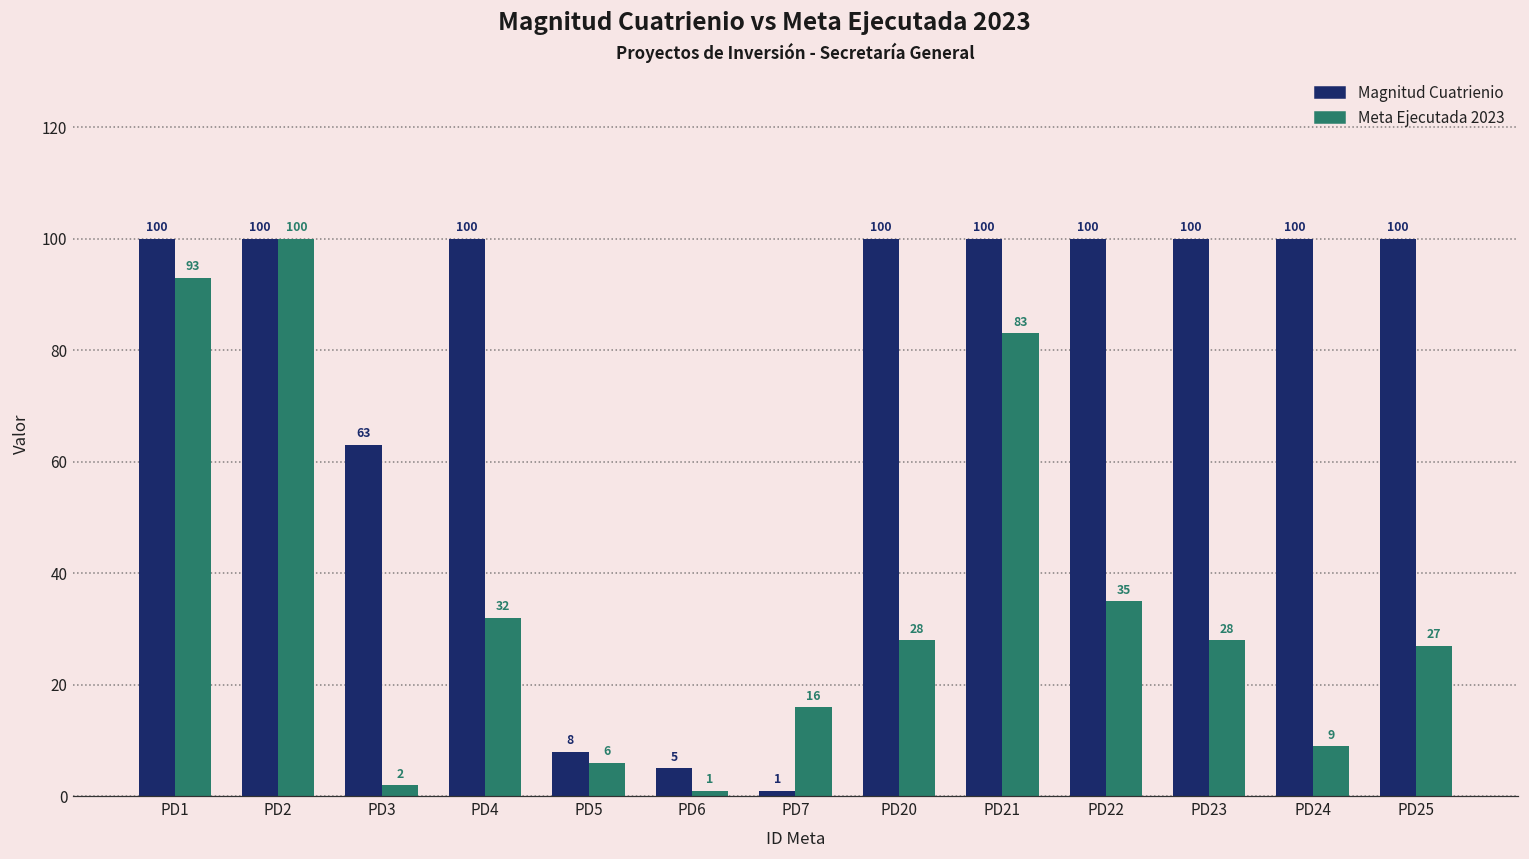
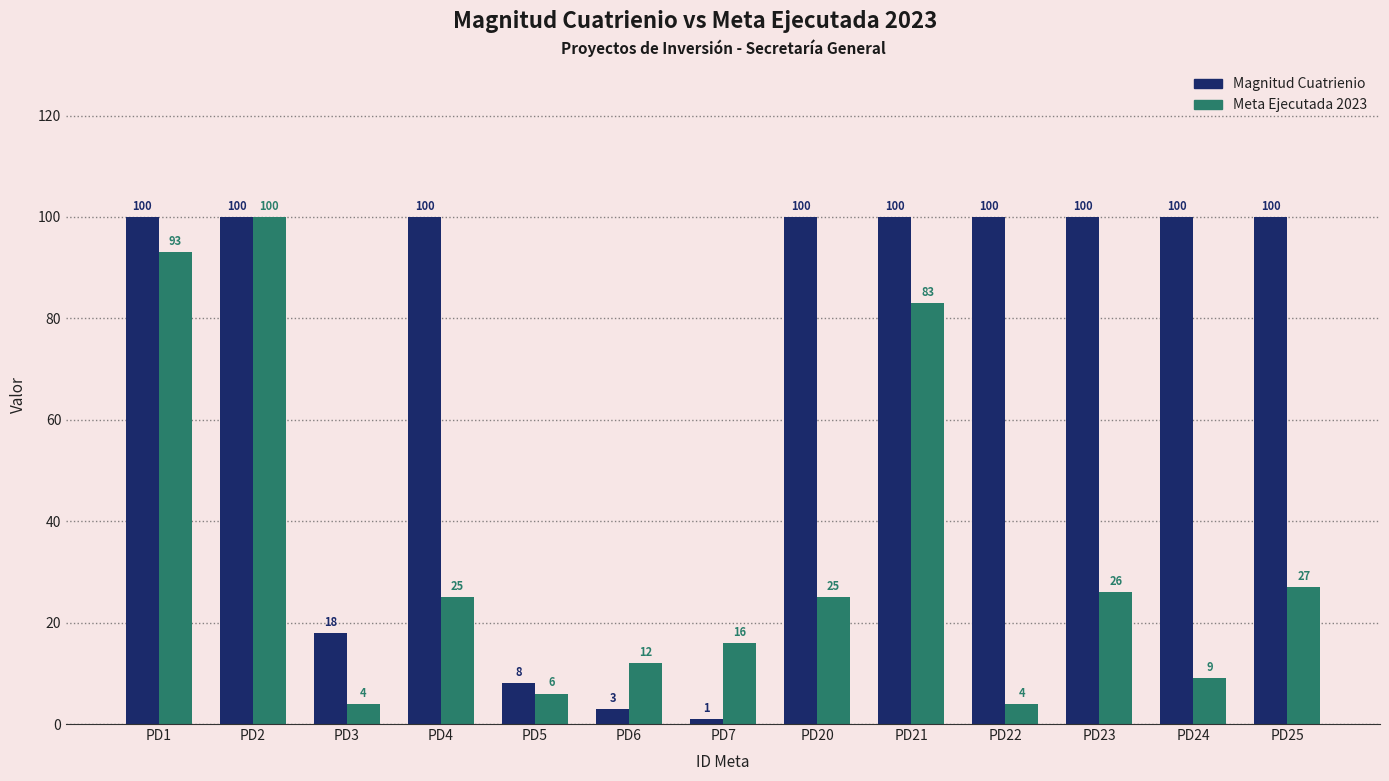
  {
    "Magnitud Cuatrienio": {
      "PD1": 100,
      "PD2": 100,
-     "PD3": 63,
+     "PD3": 18,
      "PD4": 100,
      "PD5": 8,
-     "PD6": 5,
+     "PD6": 3,
      "PD7": 1,
      "PD20": 100,
      "PD21": 100,
      "PD22": 100,
      "PD23": 100,
      "PD24": 100,
      "PD25": 100
    },
    "Meta Ejecutada 2023": {
      "PD1": 93,
      "PD2": 100,
-     "PD3": 2,
-     "PD4": 32,
+     "PD3": 4,
+     "PD4": 25,
      "PD5": 6,
-     "PD6": 1,
+     "PD6": 12,
      "PD7": 16,
-     "PD20": 28,
+     "PD20": 25,
      "PD21": 83,
-     "PD22": 35,
-     "PD23": 28,
+     "PD22": 4,
+     "PD23": 26,
      "PD24": 9,
      "PD25": 27
    }
  }
